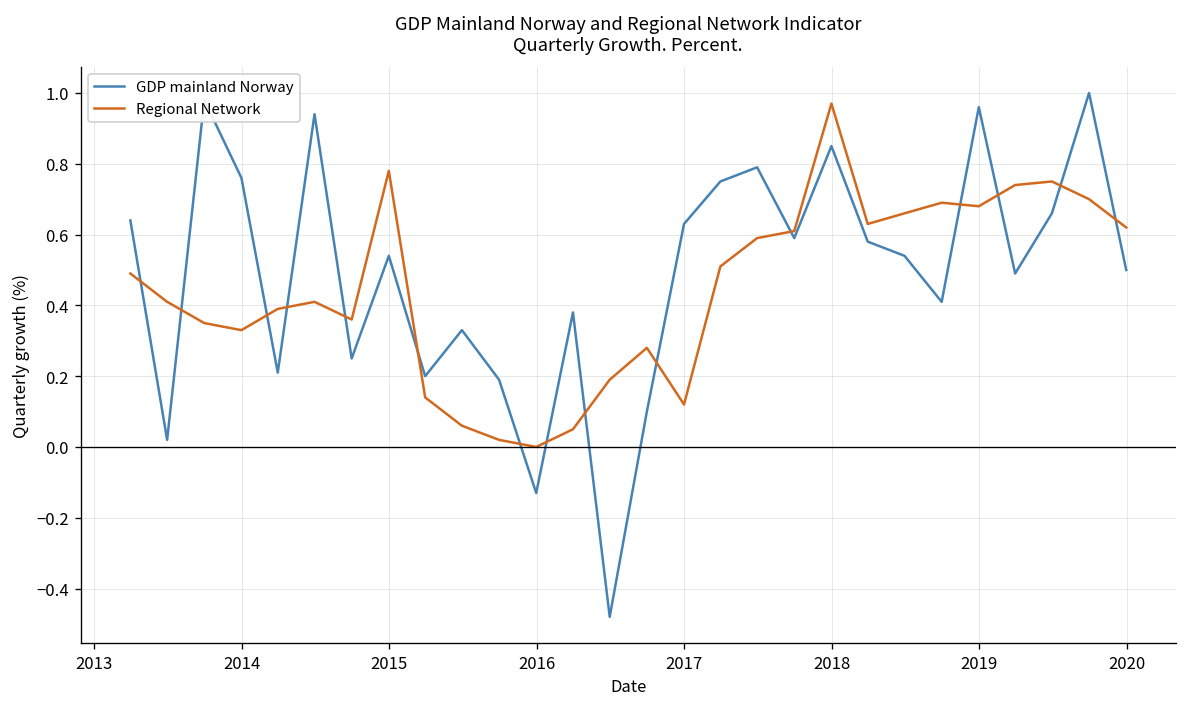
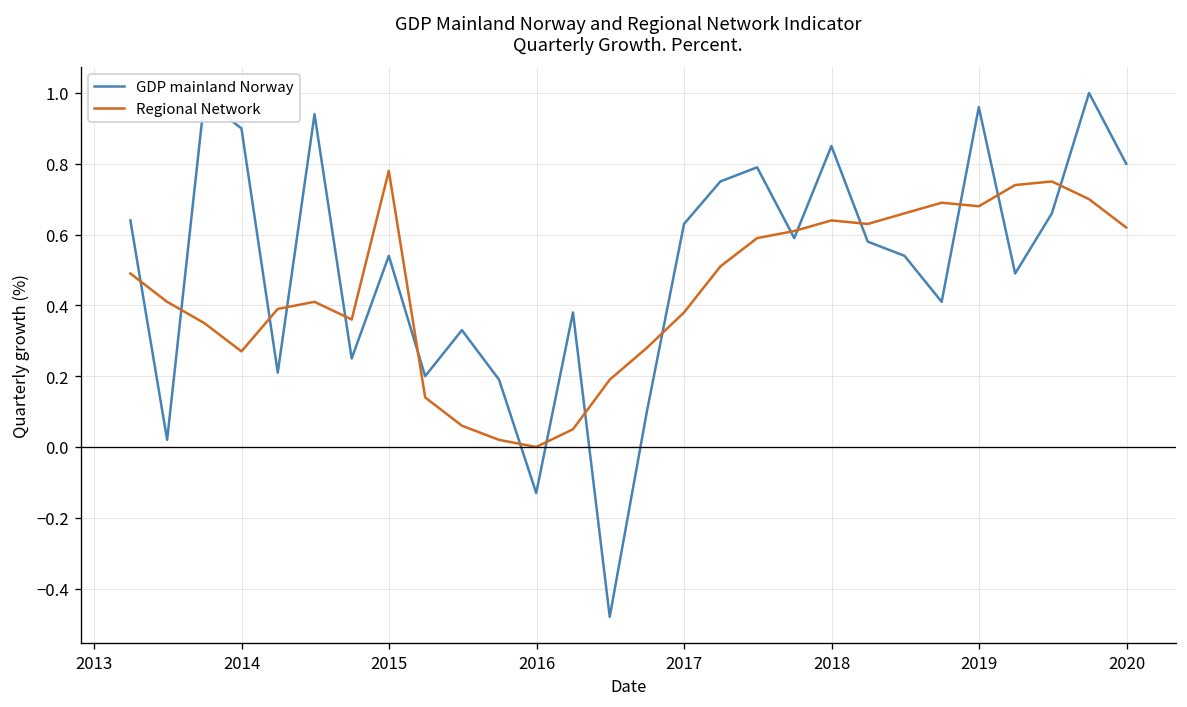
  {
    "GDP mainland Norway": {
-     "2014": 0.76,
+     "2014": 0.90,
      "2015": 0.54,
      "2016": -0.13,
      "2017": 0.63,
      "2018": 0.85,
      "2019": 0.96,
-     "2020": 0.5
+     "2020": 0.8
    },
    "Regional Network": {
-     "2014": 0.33,
+     "2014": 0.27,
      "2015": 0.78,
      "2016": 0.00,
-     "2017": 0.12,
-     "2018": 0.97,
+     "2017": 0.38,
+     "2018": 0.64,
      "2019": 0.68,
      "2020": 0.62
    }
  }
